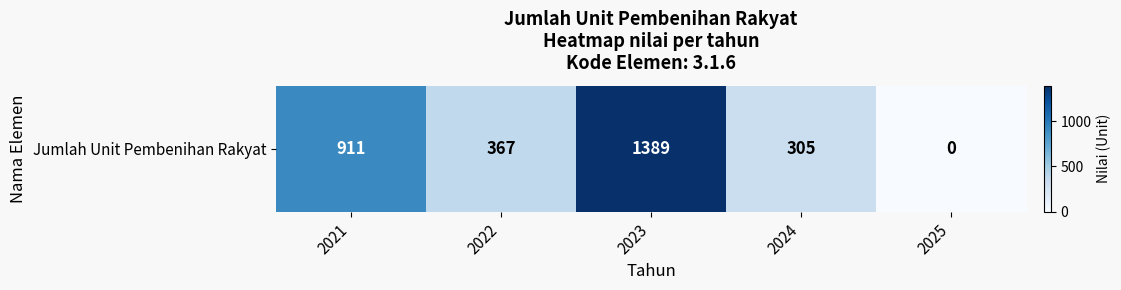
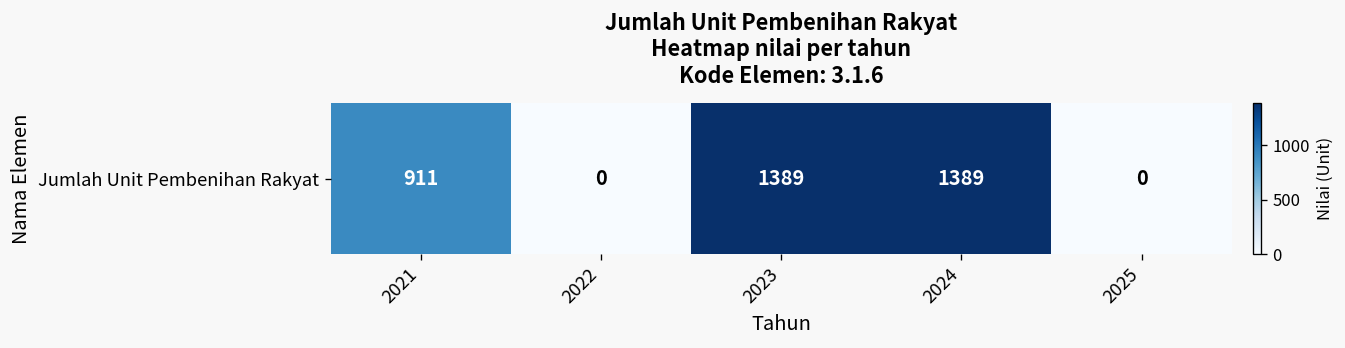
  {
    "Jumlah Unit Pembenihan Rakyat": {
      "2021": 911,
-     "2022": 367,
+     "2022": 0,
      "2023": 1389,
-     "2024": 305,
+     "2024": 1389,
      "2025": 0
    }
  }
